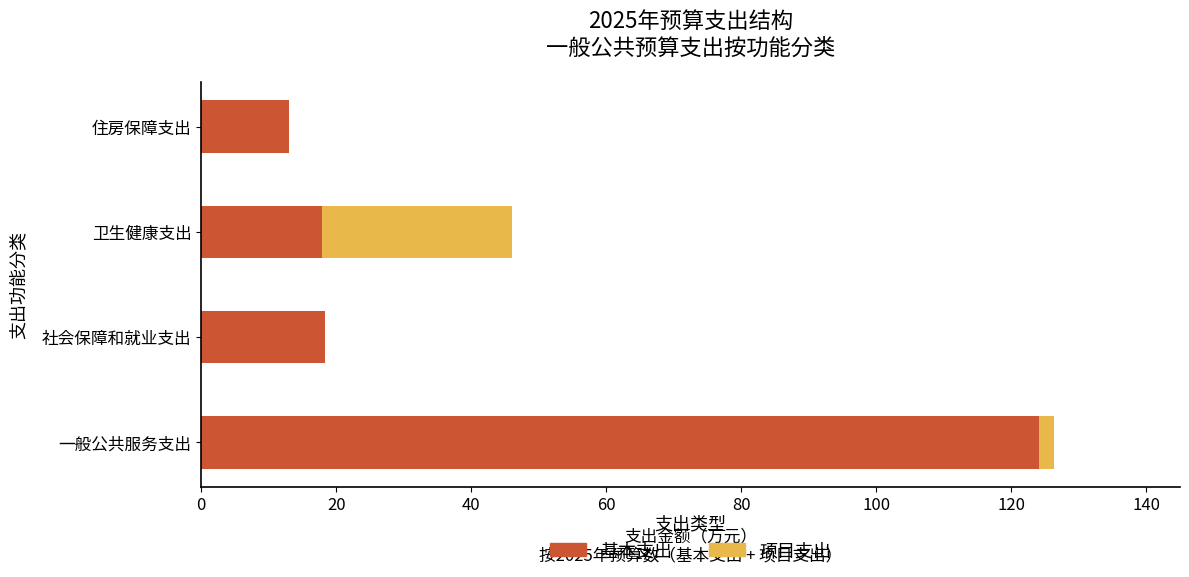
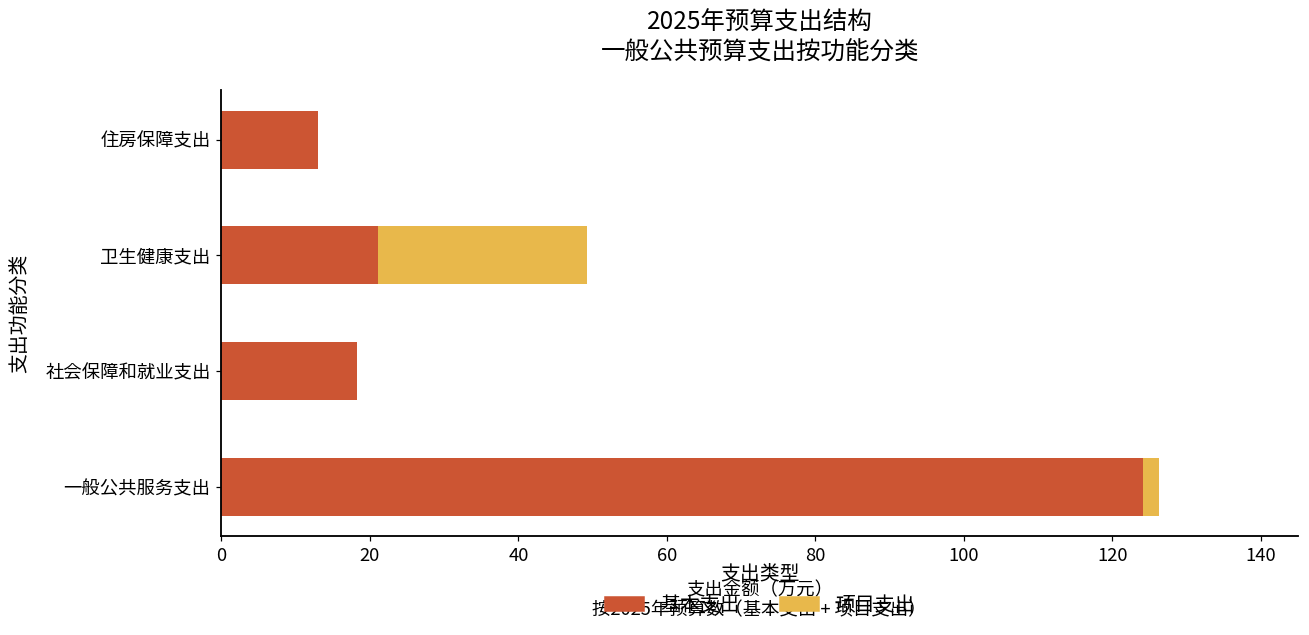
  {
    "基本支出": {
      "住房保障支出": 13,
-     "卫生健康支出": 18,
+     "卫生健康支出": 21,
      "社会保障和就业支出": 18,
      "一般公共服务支出": 124
    },
    "项目支出": {
      "住房保障支出": 0,
      "卫生健康支出": 28,
      "社会保障和就业支出": 0,
      "一般公共服务支出": 2
    }
  }
